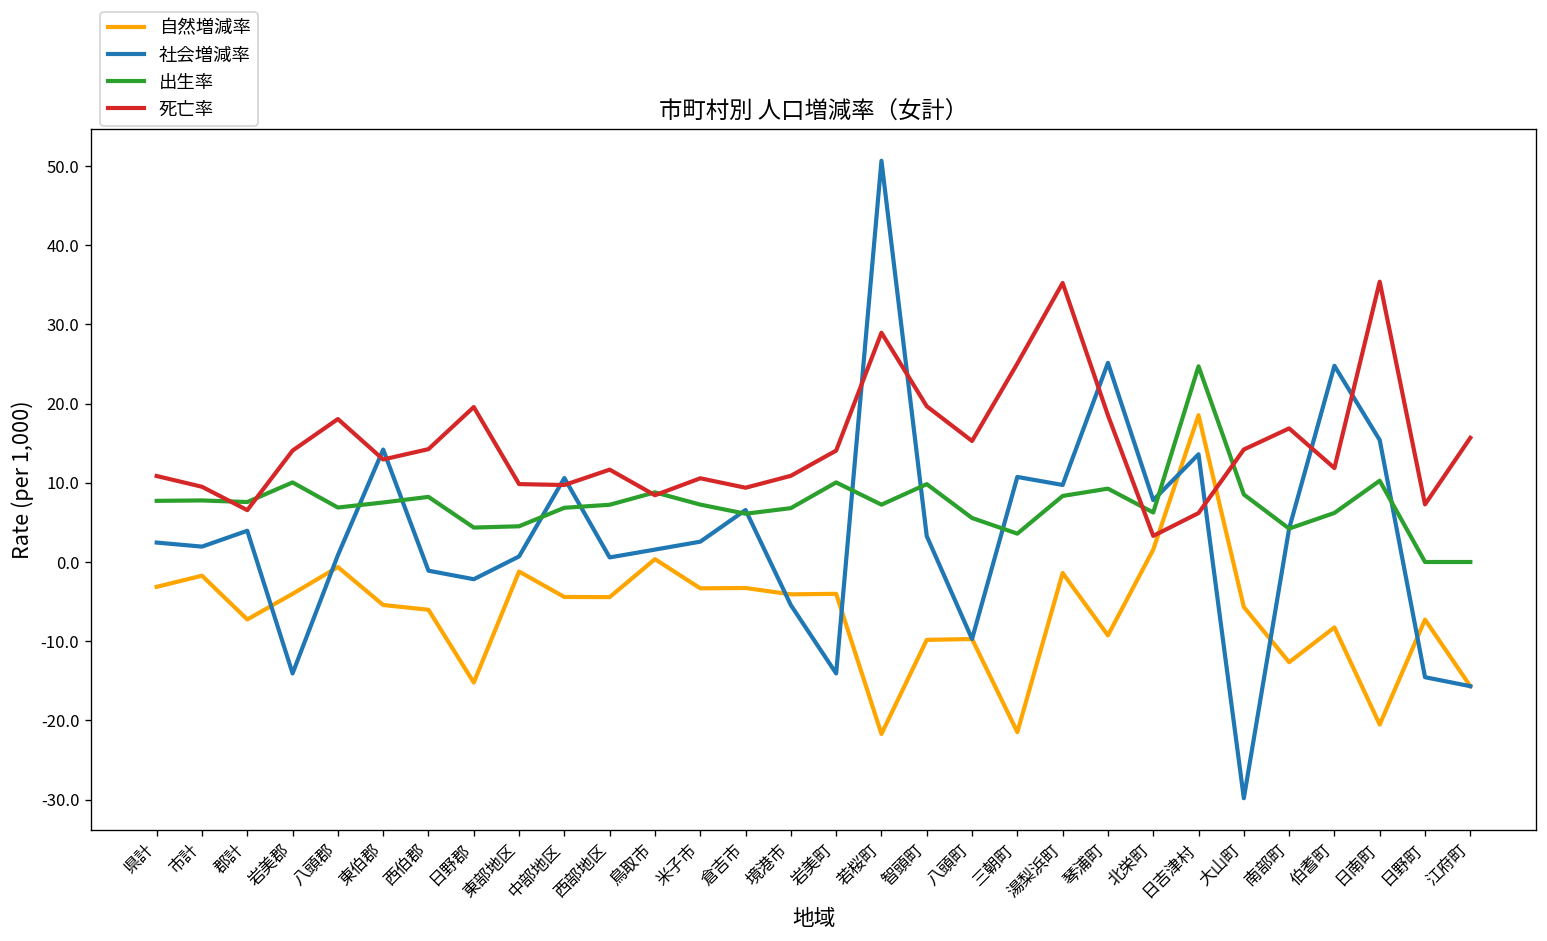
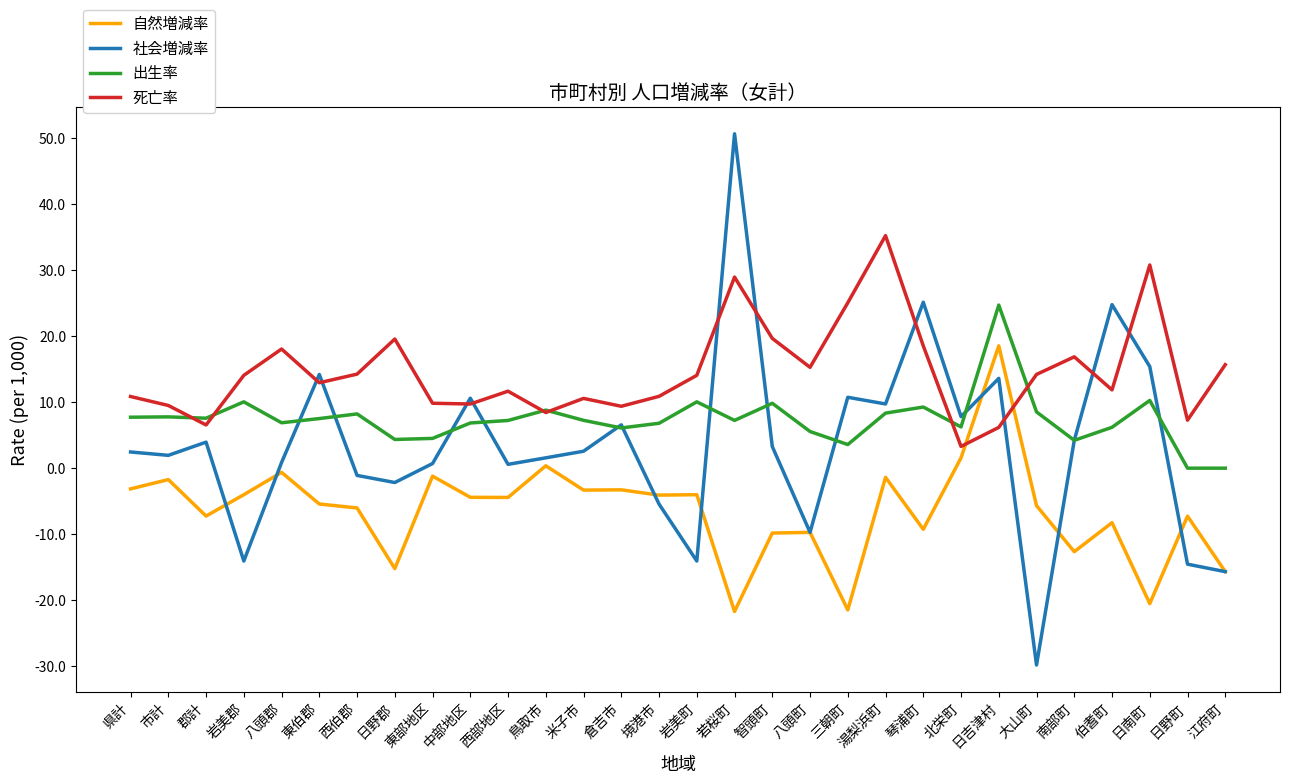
  {
    "自然増減率": {
      "県計": -3,
      "市計": -2,
      "郡計": -7,
      "岩美郡": -4,
      "八頭郡": -1,
      "東伯郡": -5,
      "西伯郡": -6,
      "日野郡": -15,
      "東部地区": -1,
      "中部地区": -4,
      "西部地区": -4,
      "鳥取市": 0,
      "米子市": -3,
      "倉吉市": -3,
      "境港市": -4,
      "岩美町": -4,
      "若桜町": -22,
      "智頭町": -10,
      "三朝町": -21,
      "湯梨浜町": -1,
      "琴浦町": -9,
      "北栄町": 2,
      "日吉津村": 19,
      "大山町": -6,
      "南部町": -13,
      "伯耆町": -8,
      "日南町": -21,
      "日野町": -7
    },
    "社会増減率": {
      "県計": 2,
      "市計": 2,
      "郡計": 4,
      "岩美郡": -14,
      "八頭郡": 1,
      "東伯郡": 14,
      "西伯郡": -1,
      "日野郡": -2,
      "東部地区": 1,
      "中部地区": 11,
      "西部地区": 1,
      "鳥取市": 2,
      "米子市": 3,
      "倉吉市": 7,
      "境港市": -5,
      "岩美町": -14,
      "若桜町": 51,
      "智頭町": 3,
      "三朝町": 11,
      "湯梨浜町": 10,
      "琴浦町": 25,
      "北栄町": 8,
      "日吉津村": 14,
      "大山町": -30,
      "伯耆町": 25,
      "日南町": 15,
      "日野町": -15
    },
    "出生率": {
      "県計": 8,
      "市計": 8,
      "郡計": 8,
      "岩美郡": 10,
      "八頭郡": 7,
      "東伯郡": 8,
      "西伯郡": 8,
      "日野郡": 4,
      "東部地区": 5,
      "中部地区": 7,
      "西部地区": 7,
      "米子市": 7,
      "倉吉市": 6,
      "境港市": 7,
      "岩美町": 10,
      "若桜町": 7,
      "智頭町": 10,
      "八頭町": 6,
      "三朝町": 4,
      "湯梨浜町": 8,
      "琴浦町": 9,
      "北栄町": 6,
      "日吉津村": 25,
      "大山町": 9,
      "伯耆町": 6,
      "日南町": 10,
      "日野町": 0,
      "江府町": 0
    },
    "死亡率": {
      "県計": 11,
      "市計": 9,
      "郡計": 7,
      "岩美郡": 14,
      "八頭郡": 18,
      "東伯郡": 13,
      "西伯郡": 14,
      "日野郡": 20,
      "東部地区": 10,
      "中部地区": 10,
      "西部地区": 12,
      "米子市": 11,
      "倉吉市": 9,
      "境港市": 11,
      "岩美町": 14,
      "若桜町": 29,
      "智頭町": 20,
      "八頭町": 15,
      "三朝町": 25,
      "湯梨浜町": 35,
      "琴浦町": 19,
      "北栄町": 3,
      "日吉津村": 6,
      "大山町": 14,
      "南部町": 17,
      "伯耆町": 12,
-     "日南町": 35,
+     "日南町": 31,
      "日野町": 7,
      "江府町": 16
    }
  }
